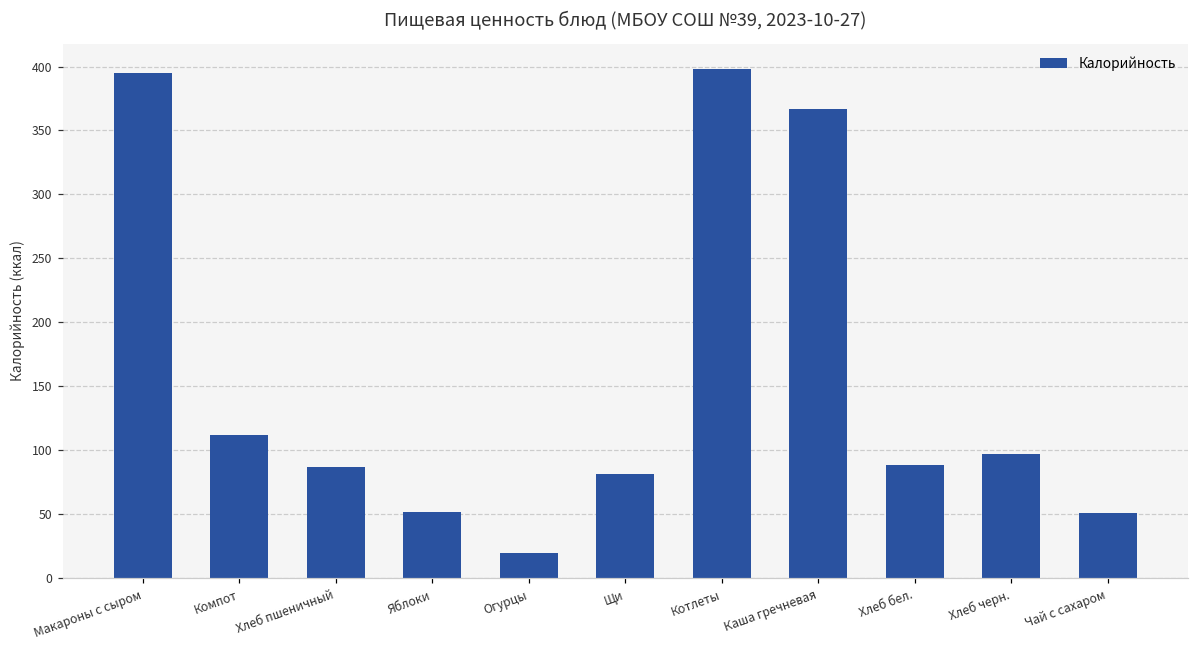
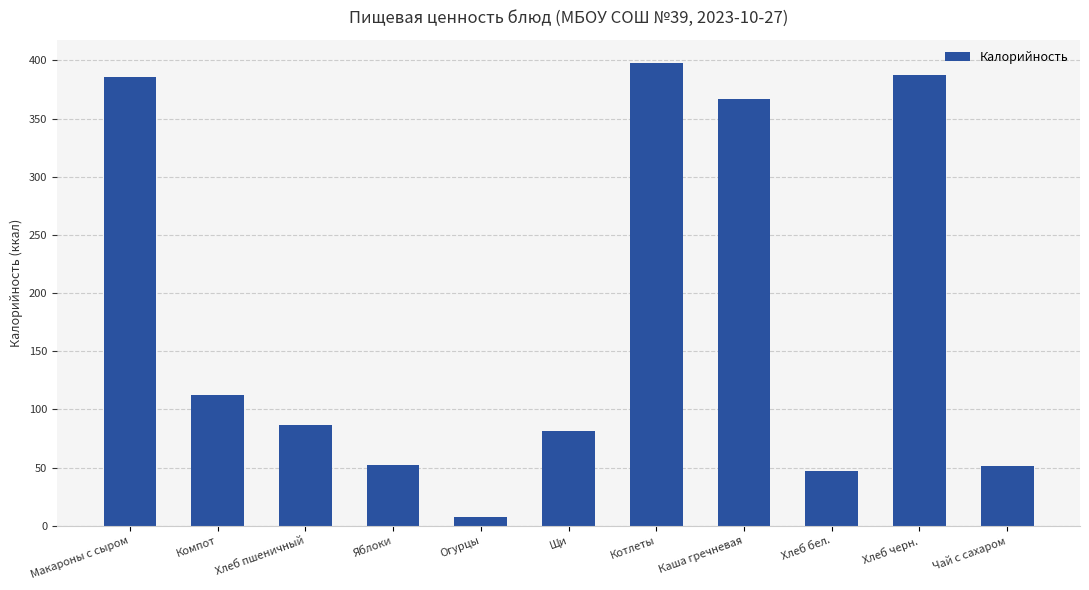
  {
-   "Макароны с сыром": 395,
+   "Макароны с сыром": 386,
    "Компот": 112,
    "Хлеб пшеничный": 87,
    "Яблоки": 52,
-   "Огурцы": 20,
+   "Огурцы": 7,
    "Щи": 82,
    "Котлеты": 398,
    "Каша гречневая": 367,
-   "Хлеб бел.": 88,
-   "Хлеб черн.": 97,
+   "Хлеб бел.": 47,
+   "Хлеб черн.": 388,
    "Чай с сахаром": 51
  }
